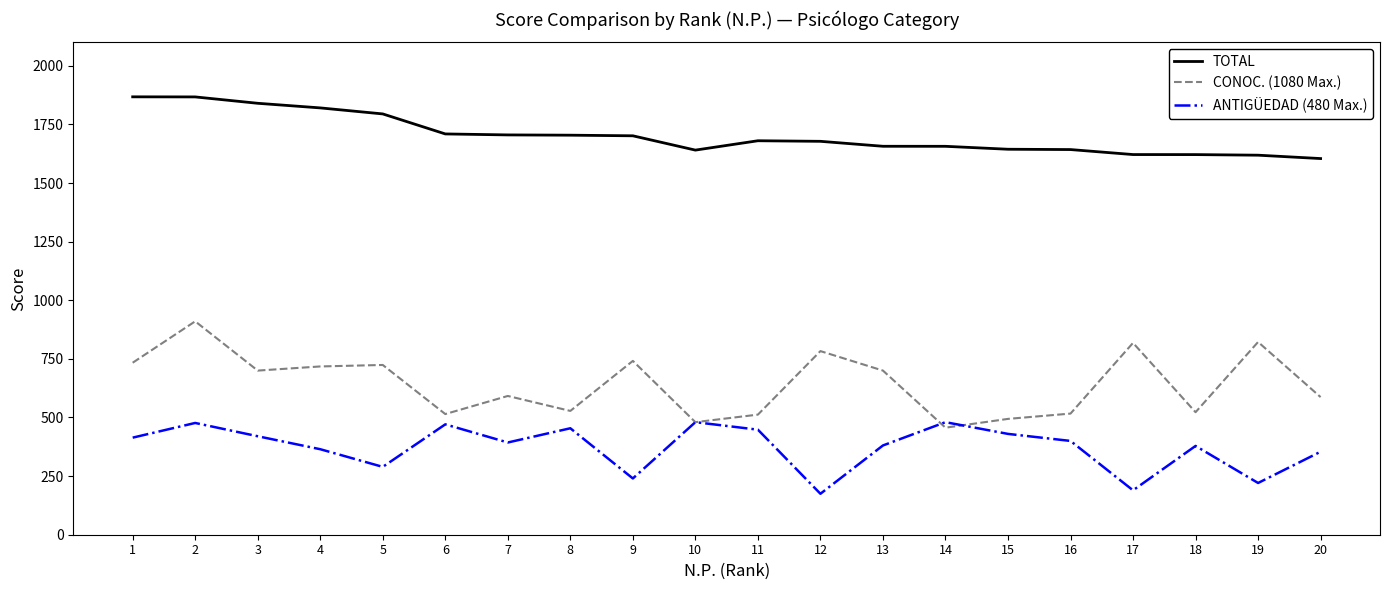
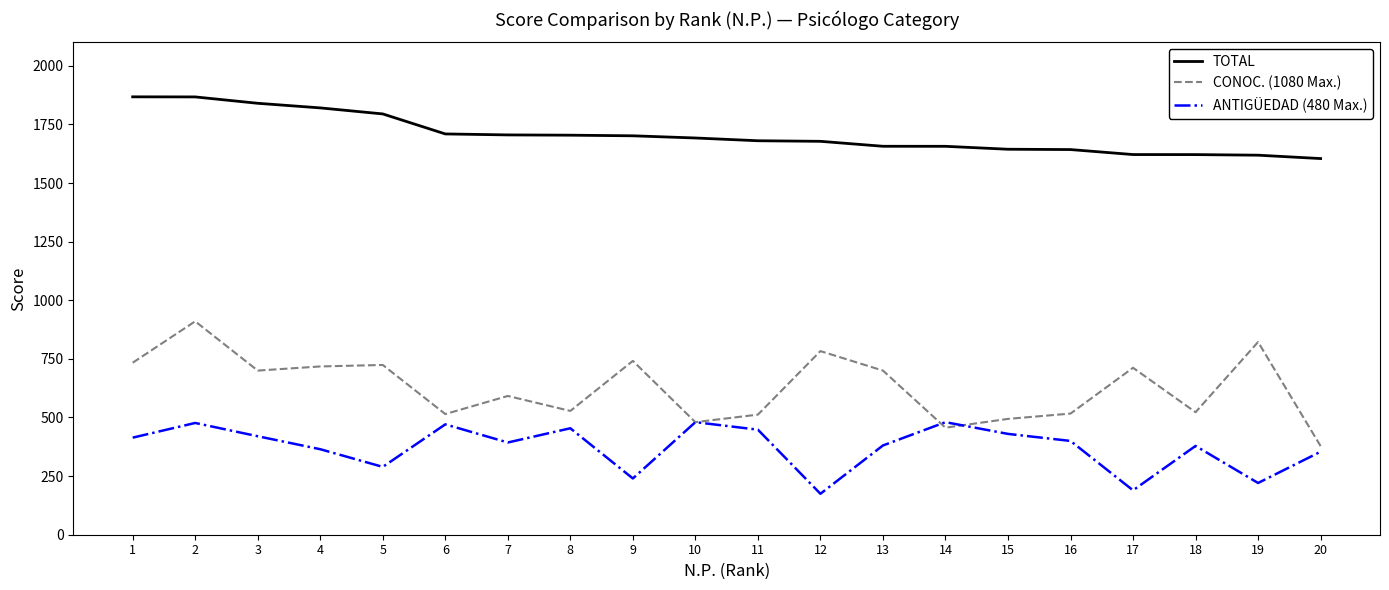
  {
    "TOTAL": {
      "1": 1870,
      "2": 1870,
      "3": 1840,
      "4": 1820,
      "5": 1790,
      "6": 1710,
      "7": 1710,
      "8": 1700,
      "9": 1700,
-     "10": 1640,
+     "10": 1690,
      "11": 1680,
      "12": 1680,
      "13": 1660,
      "14": 1660,
      "15": 1640,
      "16": 1640,
      "17": 1620,
      "18": 1620,
      "19": 1620,
      "20": 1600
    },
    "CONOC. (1080 Max.)": {
      "1": 730,
      "2": 910,
      "3": 700,
      "4": 720,
      "5": 720,
      "6": 510,
      "7": 590,
      "8": 530,
      "9": 740,
      "11": 510,
      "12": 780,
      "13": 700,
      "14": 460,
      "15": 490,
      "16": 520,
-     "17": 820,
+     "17": 710,
      "18": 520,
      "19": 820,
-     "20": 590
+     "20": 380
    },
    "ANTIGÜEDAD (480 Max.)": {
      "1": 410,
      "2": 480,
      "3": 420,
      "4": 360,
      "5": 290,
      "6": 470,
      "7": 390,
      "8": 450,
      "9": 240,
      "11": 450,
      "12": 170,
      "13": 380,
      "14": 480,
      "15": 430,
      "16": 400,
      "17": 190,
      "18": 380,
      "19": 220,
      "20": 350
    }
  }
